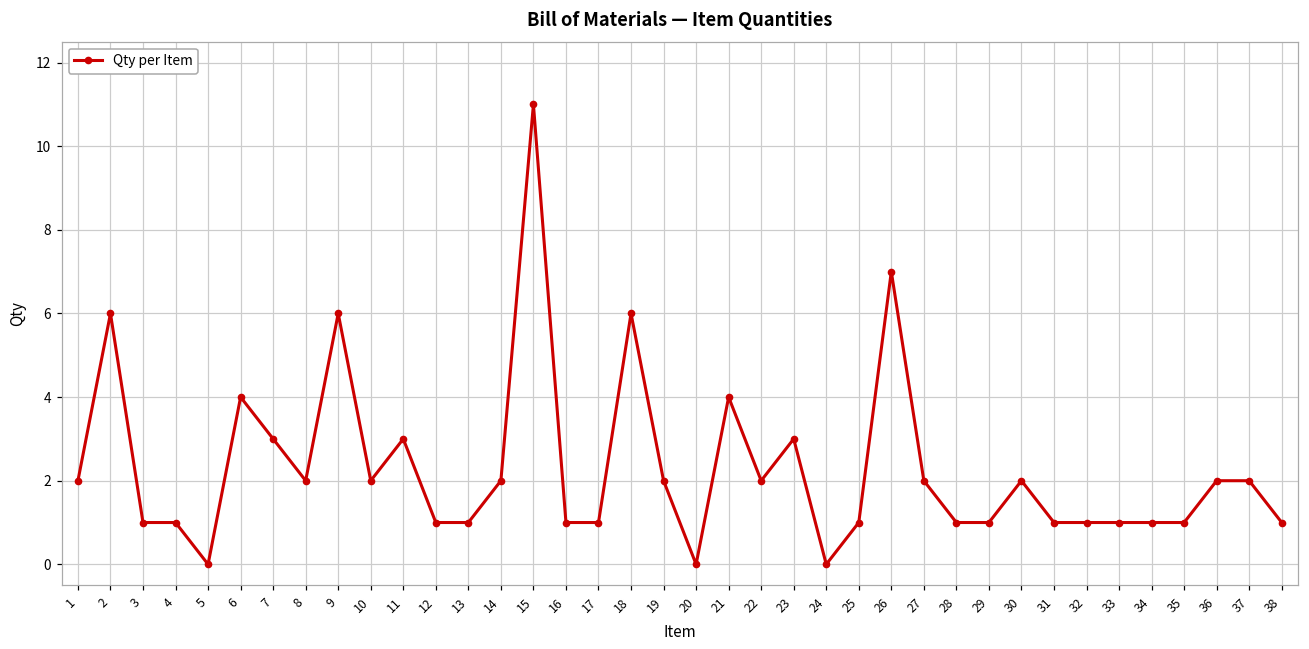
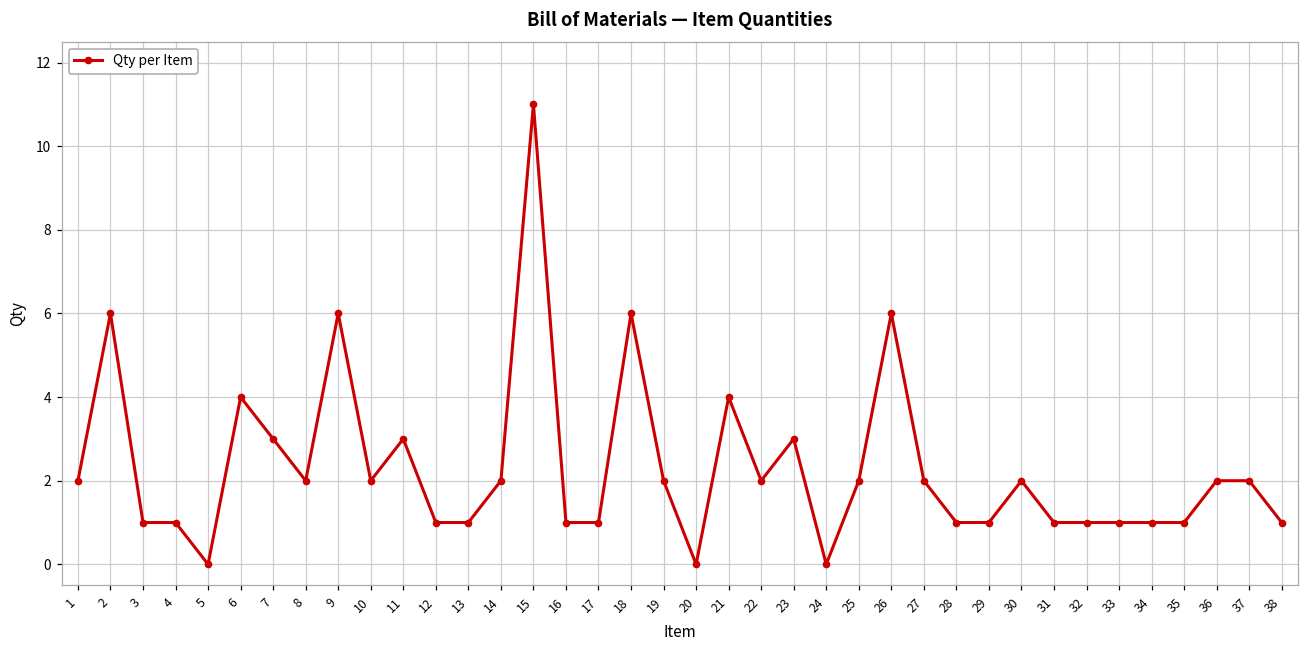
  {
    "1": 2,
    "2": 6,
    "3": 1,
    "4": 1,
    "5": 0,
    "6": 4,
    "7": 3,
    "8": 2,
    "9": 6,
    "10": 2,
    "11": 3,
    "12": 1,
    "13": 1,
    "14": 2,
    "15": 11,
    "16": 1,
    "17": 1,
    "18": 6,
    "19": 2,
    "20": 0,
    "21": 4,
    "22": 2,
    "23": 3,
    "24": 0,
-   "25": 1,
-   "26": 7,
+   "25": 2,
+   "26": 6,
    "27": 2,
    "28": 1,
    "29": 1,
    "30": 2,
    "31": 1,
    "32": 1,
    "33": 1,
    "34": 1,
    "35": 1,
    "36": 2,
    "37": 2,
    "38": 1
  }
